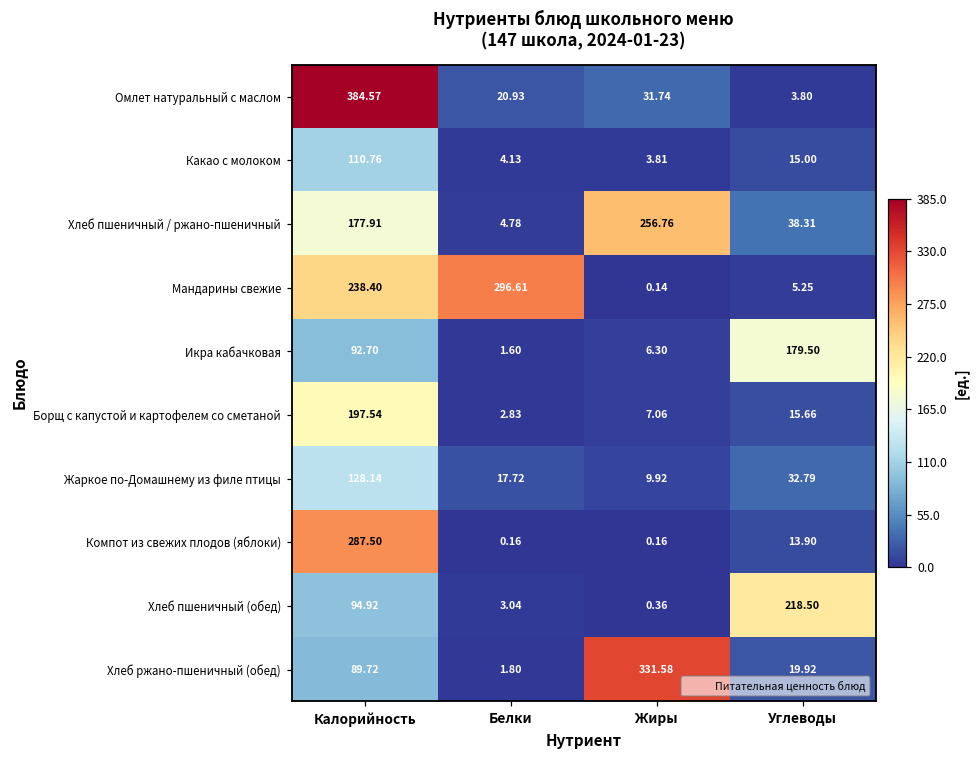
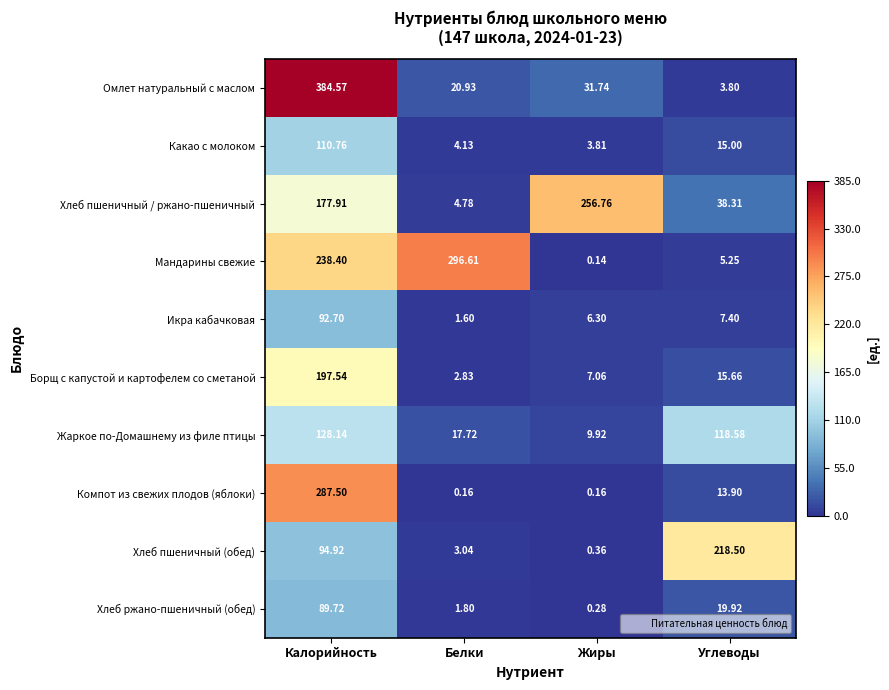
  {
    "Омлет натуральный с маслом": {
      "Калорийность": 384.57,
      "Белки": 20.93,
      "Жиры": 31.74,
      "Углеводы": 3.80
    },
    "Какао с молоком": {
      "Калорийность": 110.76,
      "Белки": 4.13,
      "Жиры": 3.81,
      "Углеводы": 15.00
    },
    "Хлеб пшеничный / ржано-пшеничный": {
      "Калорийность": 177.91,
      "Белки": 4.78,
      "Жиры": 256.76,
      "Углеводы": 38.31
    },
    "Мандарины свежие": {
      "Калорийность": 238.40,
      "Белки": 296.61,
      "Жиры": 0.14,
      "Углеводы": 5.25
    },
    "Икра кабачковая": {
      "Калорийность": 92.70,
      "Белки": 1.60,
      "Жиры": 6.30,
-     "Углеводы": 179.50
+     "Углеводы": 7.40
    },
    "Борщ с капустой и картофелем со сметаной": {
      "Калорийность": 197.54,
      "Белки": 2.83,
      "Жиры": 7.06,
      "Углеводы": 15.66
    },
    "Жаркое по-Домашнему из филе птицы": {
      "Калорийность": 128.14,
      "Белки": 17.72,
      "Жиры": 9.92,
-     "Углеводы": 32.79
+     "Углеводы": 118.58
    },
    "Компот из свежих плодов (яблоки)": {
      "Калорийность": 287.50,
      "Белки": 0.16,
      "Жиры": 0.16,
      "Углеводы": 13.90
    },
    "Хлеб пшеничный (обед)": {
      "Калорийность": 94.92,
      "Белки": 3.04,
      "Жиры": 0.36,
      "Углеводы": 218.50
    },
    "Хлеб ржано-пшеничный (обед)": {
      "Калорийность": 89.72,
      "Белки": 1.80,
-     "Жиры": 331.58,
+     "Жиры": 0.28,
      "Углеводы": 19.92
    }
  }
